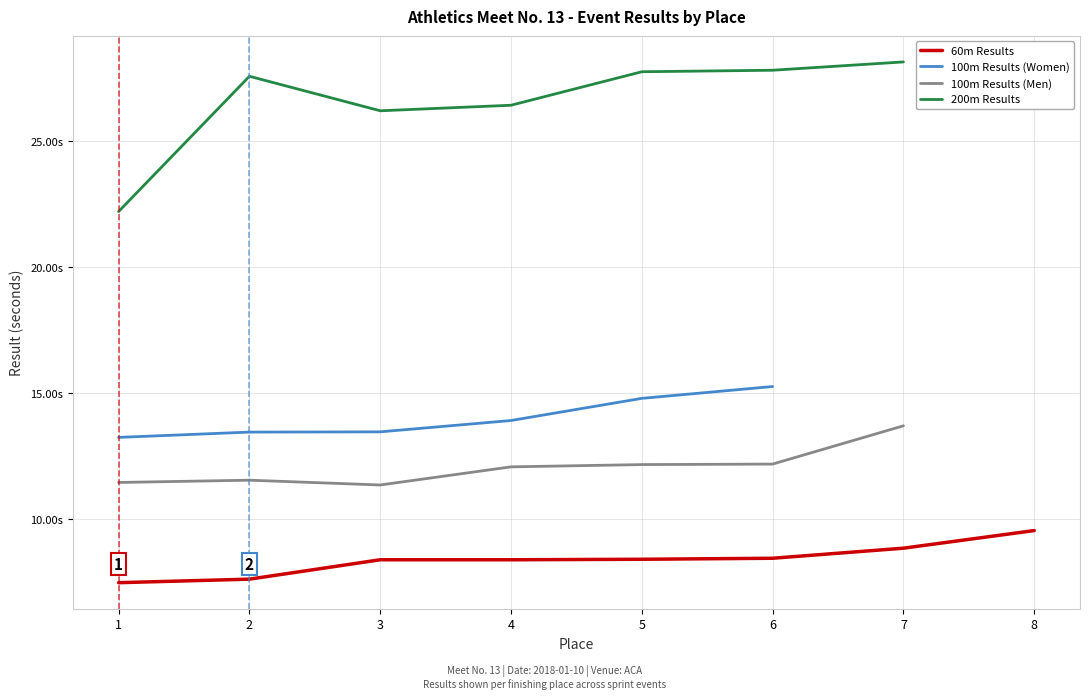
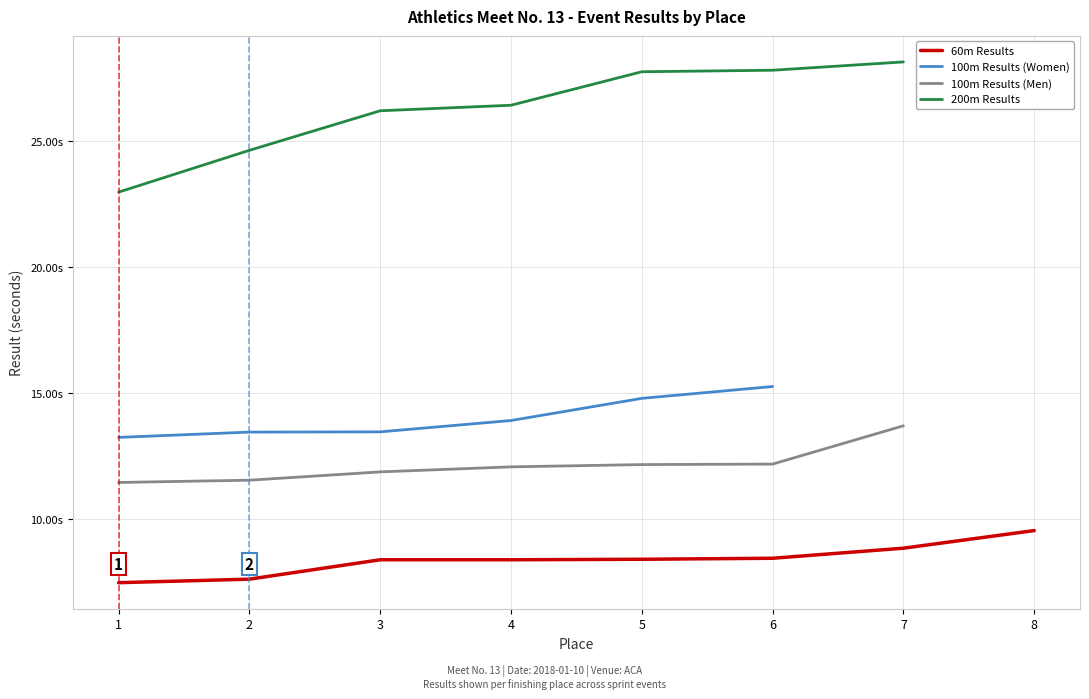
  {
    "60m Results": {
      "3": "8.4s",
      "4": "8.4s",
      "5": "8.4s",
      "6": "8.4s",
      "7": "8.8s",
      "8": "9.5s"
    },
    "100m Results (Women)": {
      "1": "13.2s",
      "2": "13.4s",
      "3": "13.5s",
      "4": "13.9s",
      "5": "14.8s",
      "6": "15.3s"
    },
    "100m Results (Men)": {
      "1": "11.4s",
      "2": "11.5s",
-     "3": "11.3s",
+     "3": "11.9s",
      "4": "12.1s",
      "5": "12.2s",
      "6": "12.2s",
      "7": "13.7s"
    },
    "200m Results": {
-     "1": "22.2s",
-     "2": "27.6s",
+     "1": "23.0s",
+     "2": "24.6s",
      "3": "26.2s",
      "4": "26.4s",
      "5": "27.8s",
      "6": "27.8s",
      "7": "28.1s"
    }
  }
